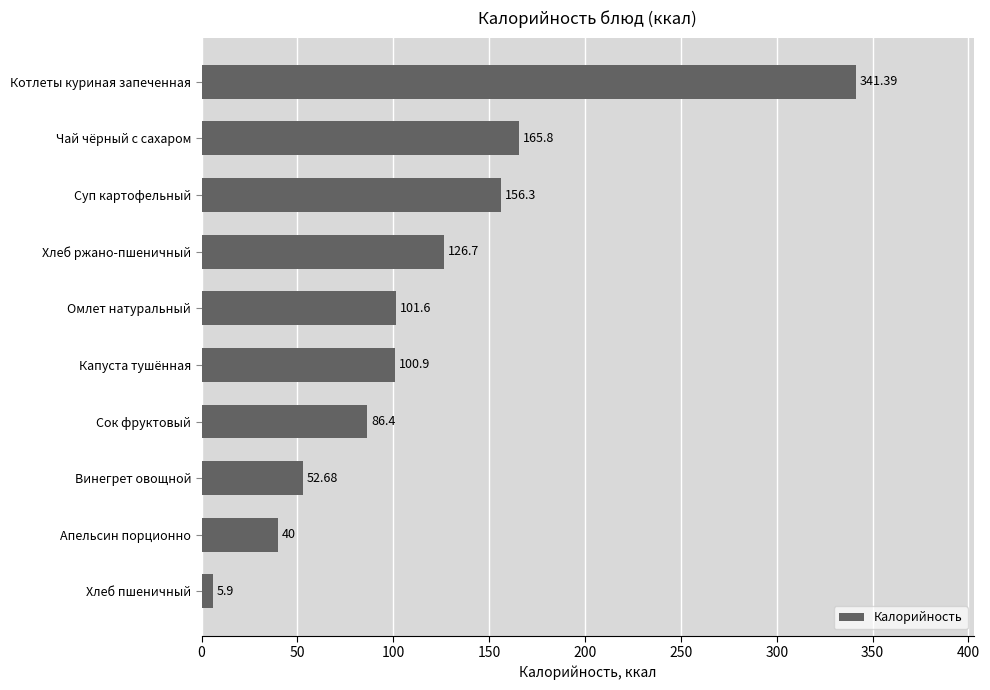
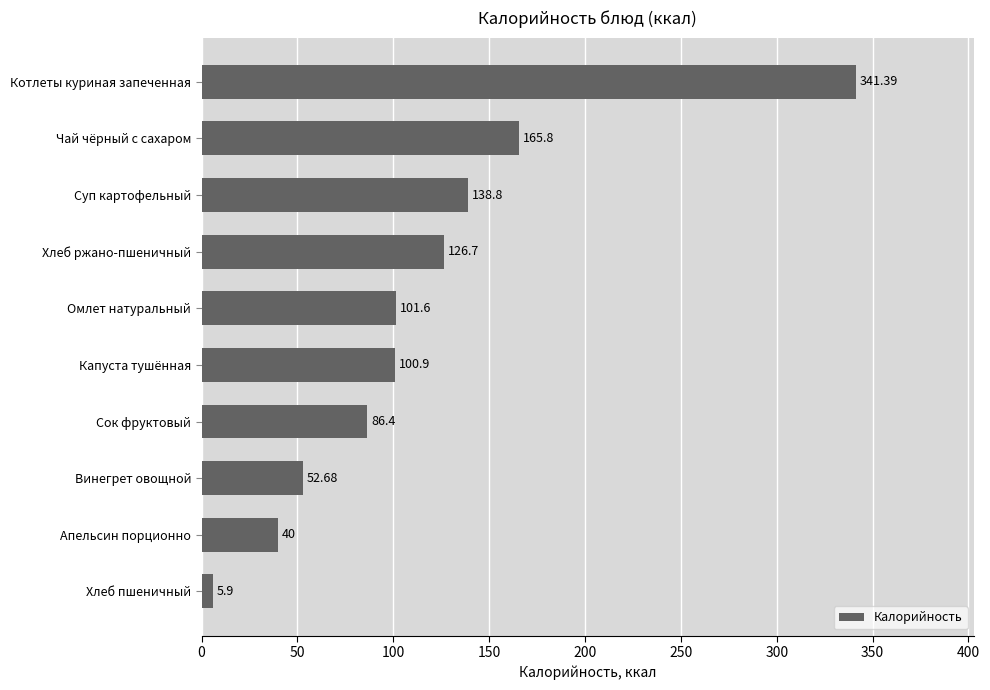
  {
    "Котлеты куриная запеченная": 341.39,
    "Чай чёрный с сахаром": 165.8,
-   "Суп картофельный": 156.3,
+   "Суп картофельный": 138.8,
    "Хлеб ржано-пшеничный": 126.7,
    "Омлет натуральный": 101.6,
    "Капуста тушённая": 100.9,
    "Сок фруктовый": 86.4,
    "Винегрет овощной": 52.68,
    "Апельсин порционно": 40,
    "Хлеб пшеничный": 5.9
  }
